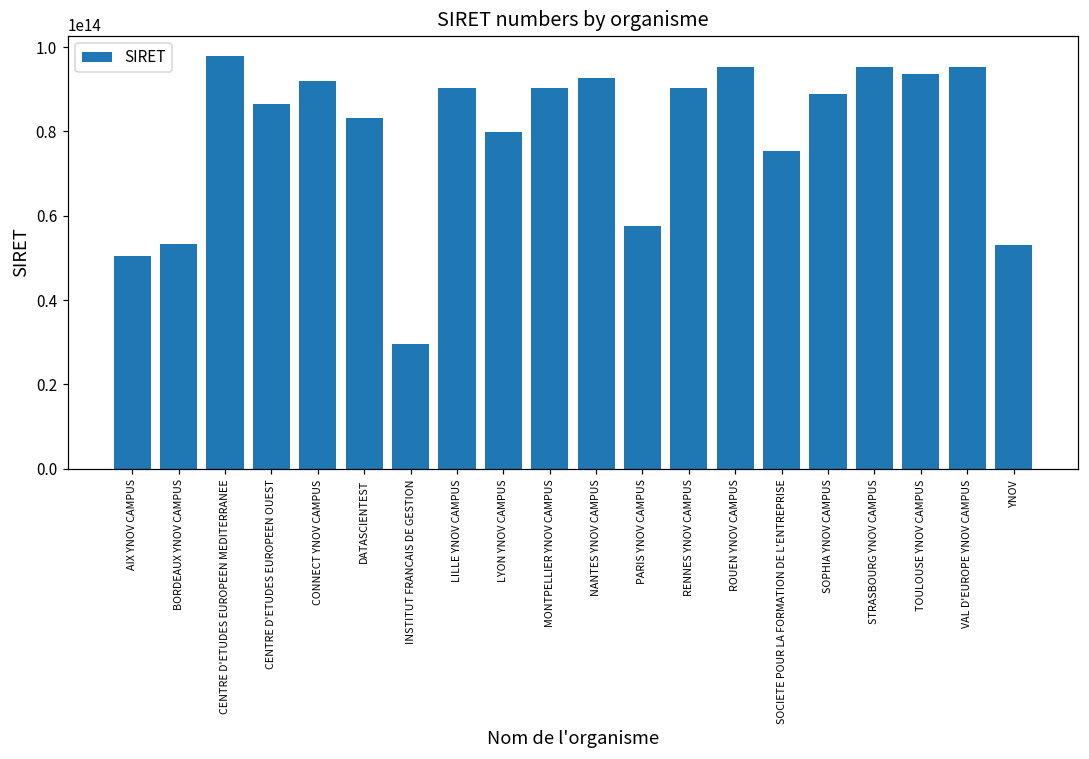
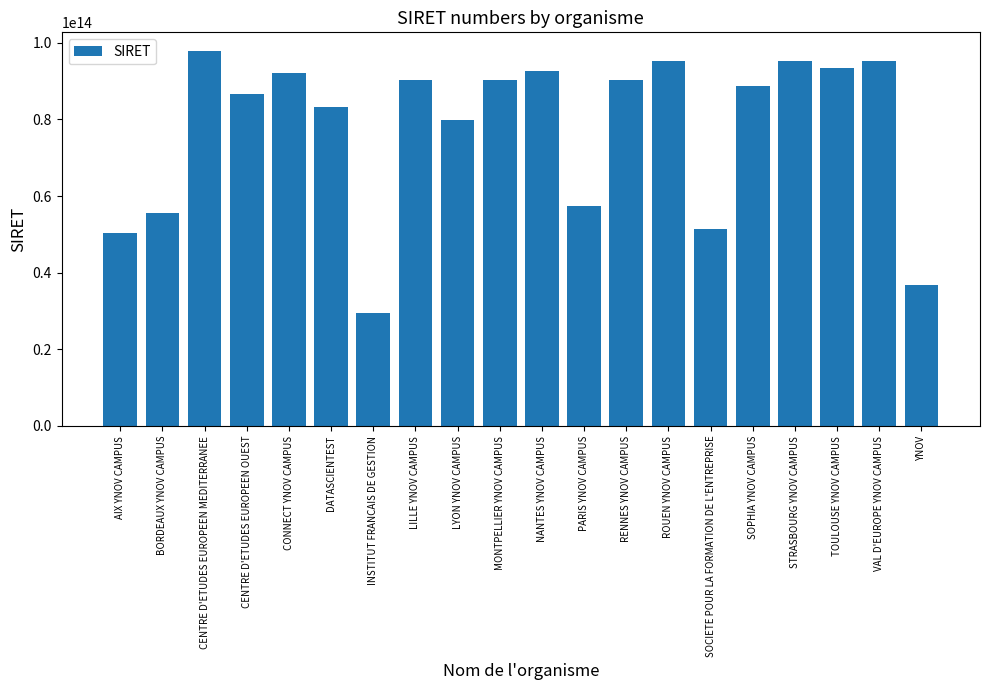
  {
    "AIX YNOV CAMPUS": 50000000000000,
-   "BORDEAUX YNOV CAMPUS": 53000000000000,
+   "BORDEAUX YNOV CAMPUS": 56000000000000,
    "CENTRE D'ETUDES EUROPEEN MEDITERRANEE": 98000000000000,
    "CENTRE D'ETUDES EUROPEEN OUEST": 87000000000000,
    "CONNECT YNOV CAMPUS": 92000000000000,
    "DATASCIENTEST": 83000000000000,
    "INSTITUT FRANCAIS DE GESTION": 30000000000000,
    "LILLE YNOV CAMPUS": 90000000000000,
    "LYON YNOV CAMPUS": 80000000000000,
    "MONTPELLIER YNOV CAMPUS": 90000000000000,
    "NANTES YNOV CAMPUS": 93000000000000,
    "PARIS YNOV CAMPUS": 57000000000000,
    "RENNES YNOV CAMPUS": 90000000000000,
    "ROUEN YNOV CAMPUS": 95000000000000,
-   "SOCIETE POUR LA FORMATION DE L'ENTREPRISE": 75000000000000,
+   "SOCIETE POUR LA FORMATION DE L'ENTREPRISE": 52000000000000,
    "SOPHIA YNOV CAMPUS": 89000000000000,
    "STRASBOURG YNOV CAMPUS": 95000000000000,
    "TOULOUSE YNOV CAMPUS": 94000000000000,
    "VAL D'EUROPE YNOV CAMPUS": 95000000000000,
-   "YNOV": 53000000000000
+   "YNOV": 37000000000000
  }
